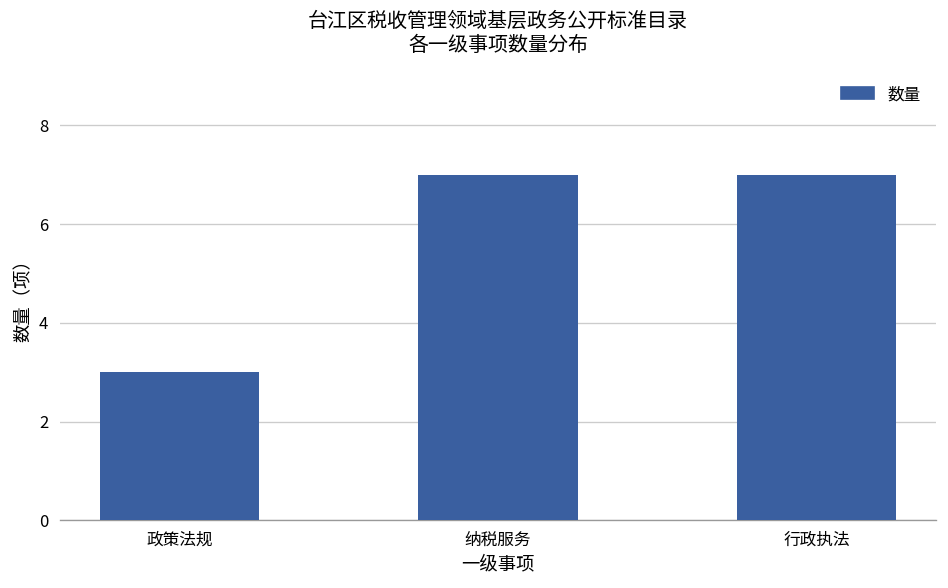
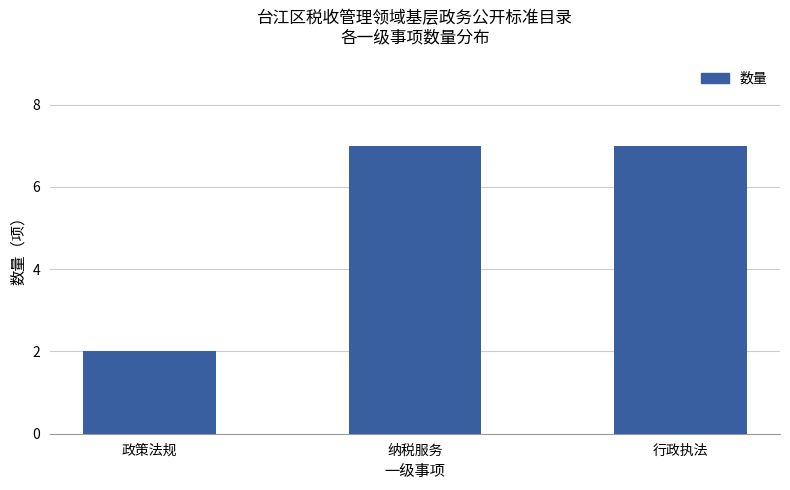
  {
-   "政策法规": 3,
+   "政策法规": 2,
    "纳税服务": 7,
    "行政执法": 7
  }
